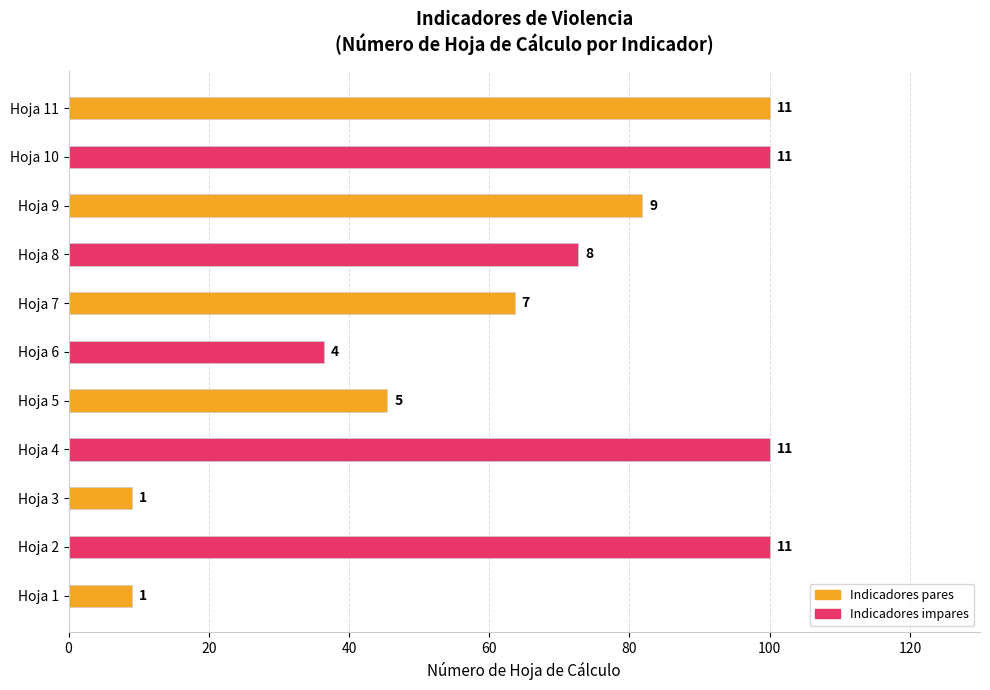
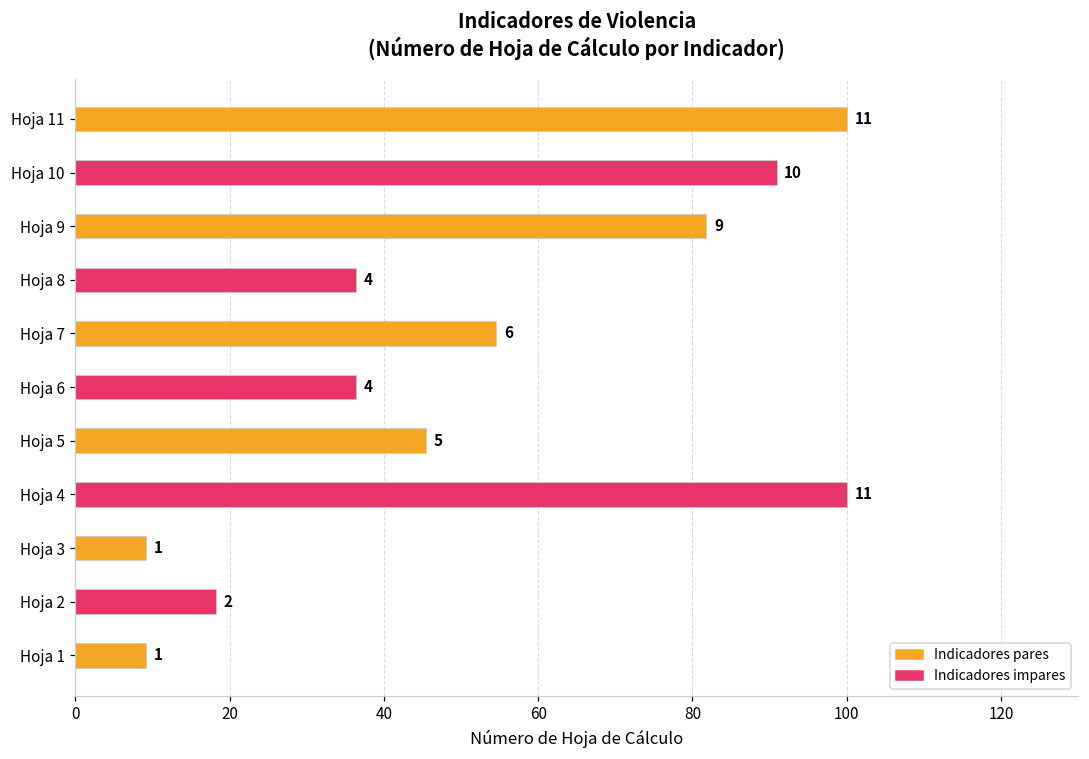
  {
-   "Hoja 10": 11,
-   "Hoja 8": 8,
-   "Hoja 7": 7,
-   "Hoja 2": 11
+   "Hoja 10": 10,
+   "Hoja 8": 4,
+   "Hoja 7": 6,
+   "Hoja 2": 2
  }
